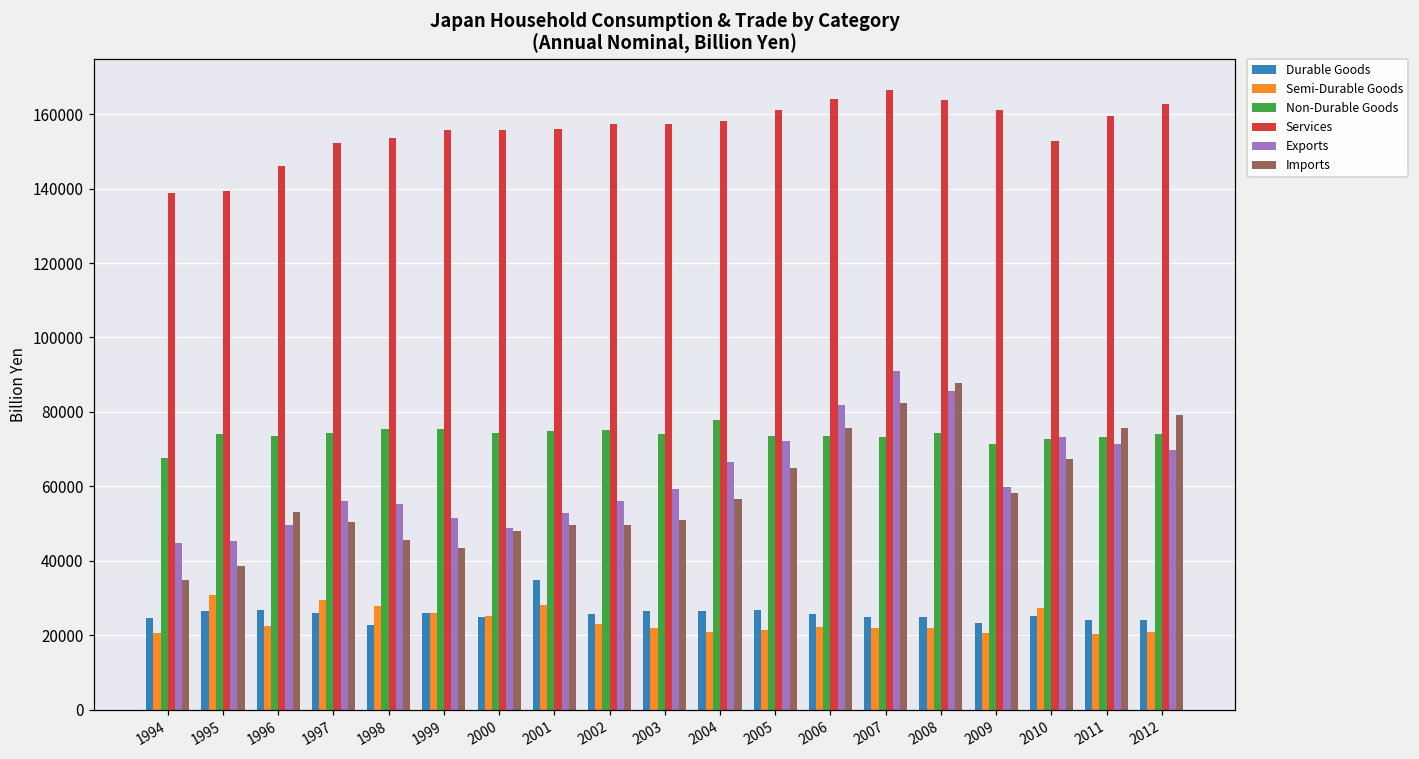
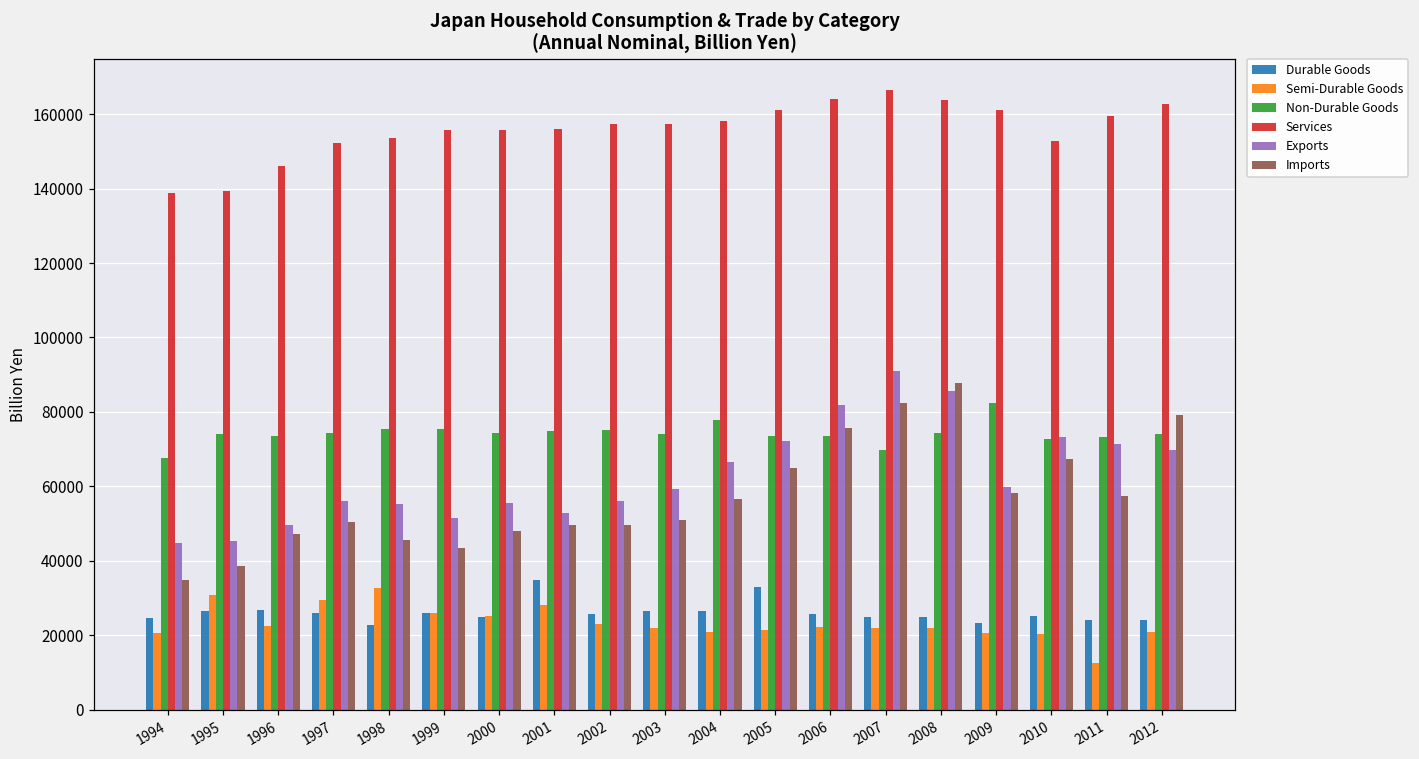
  {
    "Durable Goods": {
      "1994": 25000,
      "1995": 26000,
      "1996": 27000,
      "1997": 26000,
      "1998": 23000,
      "1999": 26000,
      "2000": 25000,
      "2001": 35000,
      "2002": 26000,
      "2003": 26000,
      "2004": 27000,
-     "2005": 27000,
+     "2005": 33000,
      "2006": 26000,
      "2007": 25000,
      "2008": 25000,
      "2009": 23000,
      "2010": 25000,
      "2011": 24000,
      "2012": 24000
    },
    "Semi-Durable Goods": {
      "1994": 21000,
      "1995": 31000,
      "1996": 23000,
      "1997": 30000,
-     "1998": 28000,
+     "1998": 33000,
      "1999": 26000,
      "2000": 25000,
      "2001": 28000,
      "2002": 23000,
      "2003": 22000,
      "2004": 21000,
      "2005": 21000,
      "2006": 22000,
      "2007": 22000,
      "2008": 22000,
      "2009": 20000,
-     "2010": 27000,
-     "2011": 20000,
+     "2010": 20000,
+     "2011": 12000,
      "2012": 21000
    },
    "Non-Durable Goods": {
      "1994": 68000,
      "1995": 74000,
      "1996": 73000,
      "1997": 74000,
      "1998": 75000,
      "1999": 75000,
      "2000": 74000,
      "2001": 75000,
      "2002": 75000,
      "2003": 74000,
      "2004": 78000,
      "2005": 74000,
      "2006": 74000,
-     "2007": 73000,
+     "2007": 70000,
      "2008": 74000,
-     "2009": 71000,
+     "2009": 82000,
      "2010": 73000,
      "2011": 73000,
      "2012": 74000
    },
    "Services": {
      "1994": 139000,
      "1995": 139000,
      "1996": 146000,
      "1997": 152000,
      "1998": 154000,
      "1999": 156000,
      "2000": 156000,
      "2001": 156000,
      "2002": 157000,
      "2003": 157000,
      "2004": 158000,
      "2005": 161000,
      "2006": 164000,
      "2007": 167000,
      "2008": 164000,
      "2009": 161000,
      "2010": 153000,
      "2011": 159000,
      "2012": 163000
    },
    "Exports": {
      "1994": 45000,
      "1995": 45000,
      "1996": 50000,
      "1997": 56000,
      "1998": 55000,
      "1999": 51000,
-     "2000": 49000,
+     "2000": 55000,
      "2001": 53000,
      "2002": 56000,
      "2003": 59000,
      "2004": 67000,
      "2005": 72000,
      "2006": 82000,
      "2007": 91000,
      "2008": 86000,
      "2009": 60000,
      "2010": 73000,
      "2011": 71000,
      "2012": 70000
    },
    "Imports": {
      "1994": 35000,
      "1995": 39000,
-     "1996": 53000,
+     "1996": 47000,
      "1997": 51000,
      "1998": 46000,
      "1999": 43000,
      "2000": 48000,
      "2001": 50000,
      "2002": 49000,
      "2003": 51000,
      "2004": 57000,
      "2005": 65000,
      "2006": 76000,
      "2007": 82000,
      "2008": 88000,
      "2009": 58000,
      "2010": 67000,
-     "2011": 76000,
+     "2011": 57000,
      "2012": 79000
    }
  }
